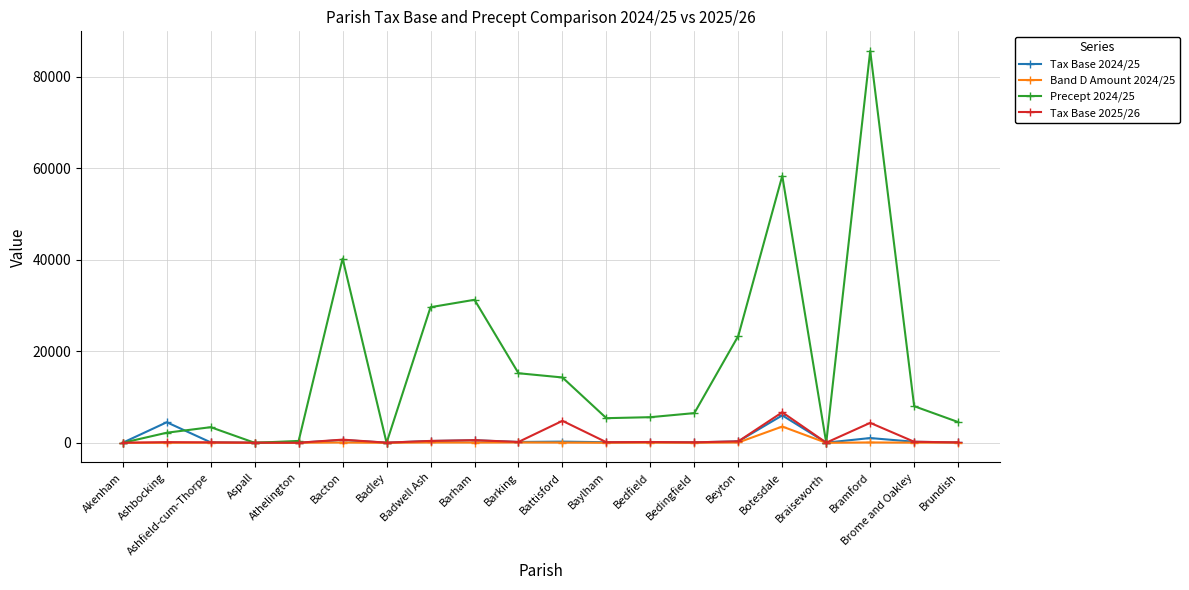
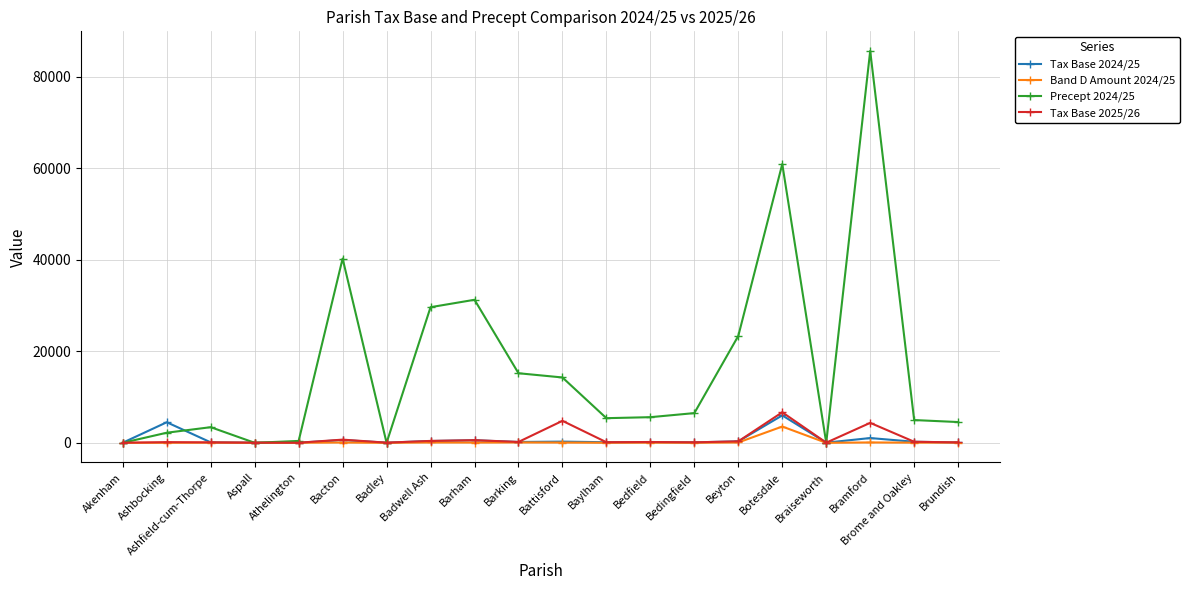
  {
    "Tax Base 2024/25": {
      "Ashbocking": 4000,
      "Botesdale": 6000,
      "Bramford": 1000
    },
    "Band D Amount 2024/25": {
      "Botesdale": 4000,
      "Bramford": 0
    },
    "Precept 2024/25": {
      "Ashbocking": 2000,
      "Ashfield-cum-Thorpe": 3000,
      "Bacton": 40000,
      "Badwell Ash": 30000,
      "Barham": 31000,
      "Barking": 15000,
      "Battisford": 14000,
      "Baylham": 5000,
      "Bedfield": 6000,
      "Bedingfield": 6000,
      "Beyton": 23000,
-     "Botesdale": 58000,
+     "Botesdale": 61000,
      "Bramford": 86000,
-     "Brome and Oakley": 8000,
+     "Brome and Oakley": 5000,
      "Brundish": 5000
    },
    "Tax Base 2025/26": {
      "Battisford": 5000,
      "Botesdale": 7000,
      "Bramford": 4000
    }
  }
